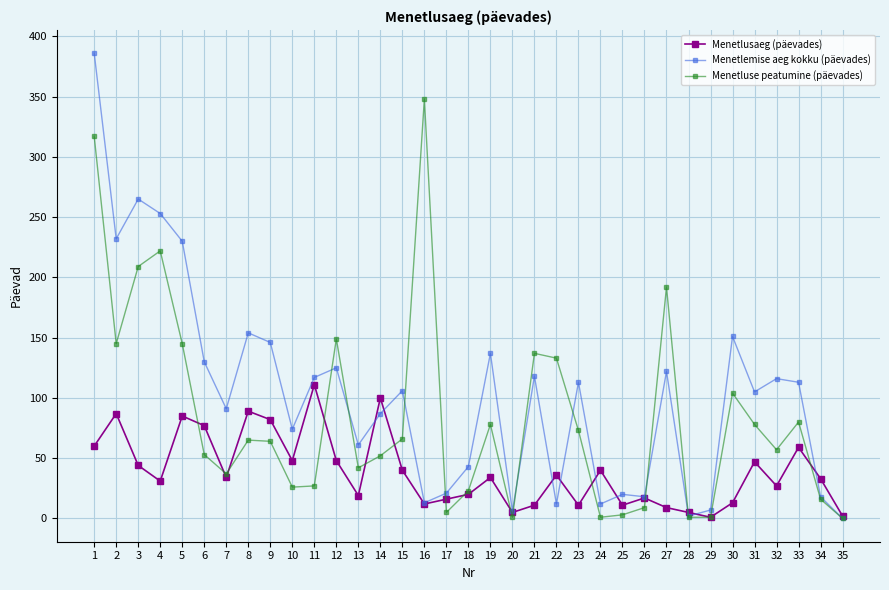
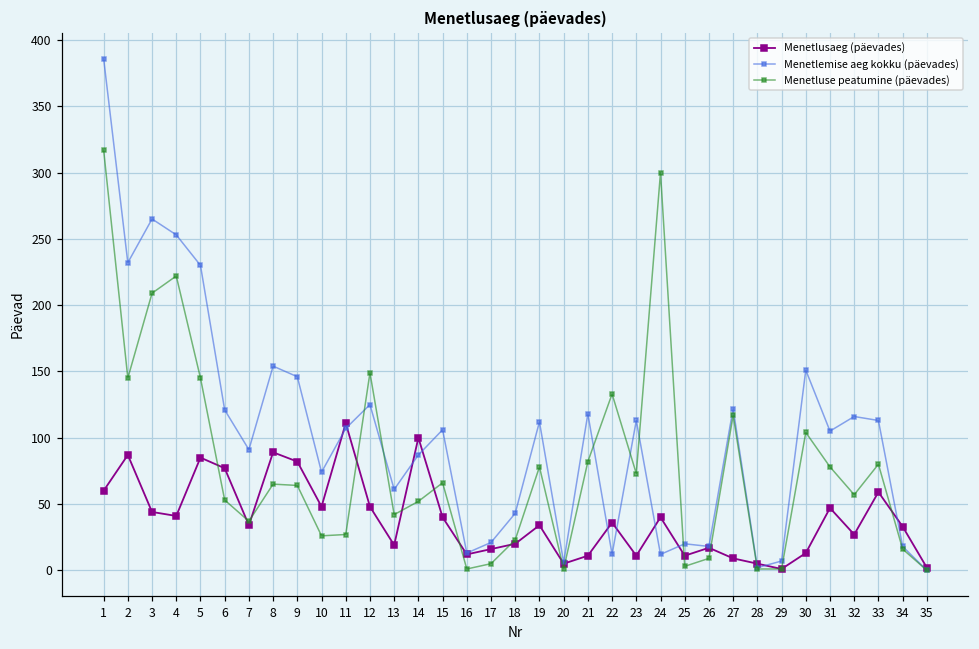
  {
    "Menetlusaeg (päevades)": {
      "1": 60,
      "2": 87,
      "3": 44,
-     "4": 31,
+     "4": 41,
      "5": 85,
      "6": 77,
      "7": 34,
      "8": 89,
      "9": 82,
      "10": 48,
      "11": 111,
      "12": 48,
      "13": 19,
      "14": 100,
      "15": 40,
      "17": 16,
      "18": 20,
      "19": 34,
      "21": 11,
      "22": 36,
      "23": 11,
      "24": 40,
      "25": 11,
      "27": 9,
      "28": 5,
      "30": 13,
      "31": 47,
      "32": 27,
      "33": 59,
      "34": 33
    },
    "Menetlemise aeg kokku (päevades)": {
      "1": 386,
      "2": 232,
      "3": 265,
      "4": 253,
      "5": 230,
-     "6": 130,
+     "6": 121,
      "7": 91,
      "8": 154,
      "9": 146,
      "10": 74,
-     "11": 117,
+     "11": 107,
      "12": 125,
      "13": 61,
      "14": 87,
      "15": 106,
      "17": 21,
      "18": 43,
-     "19": 137,
+     "19": 112,
      "21": 118,
      "22": 12,
      "23": 113,
      "24": 12,
      "25": 20,
      "27": 122,
      "29": 7,
      "30": 151,
      "31": 105,
      "32": 116,
      "33": 113
    },
    "Menetluse peatumine (päevades)": {
      "1": 317,
      "2": 145,
      "3": 209,
      "4": 222,
      "5": 145,
      "6": 53,
      "7": 37,
      "8": 65,
      "9": 64,
      "10": 26,
      "11": 27,
      "12": 149,
      "13": 42,
      "14": 52,
      "15": 66,
-     "16": 348,
+     "16": 1,
      "17": 5,
      "18": 23,
      "19": 78,
      "20": 1,
-     "21": 137,
+     "21": 82,
      "22": 133,
      "23": 73,
-     "24": 1,
+     "24": 300,
      "25": 3,
      "26": 9,
-     "27": 192,
+     "27": 117,
      "30": 104,
      "31": 78,
      "32": 57,
      "33": 80
    }
  }
